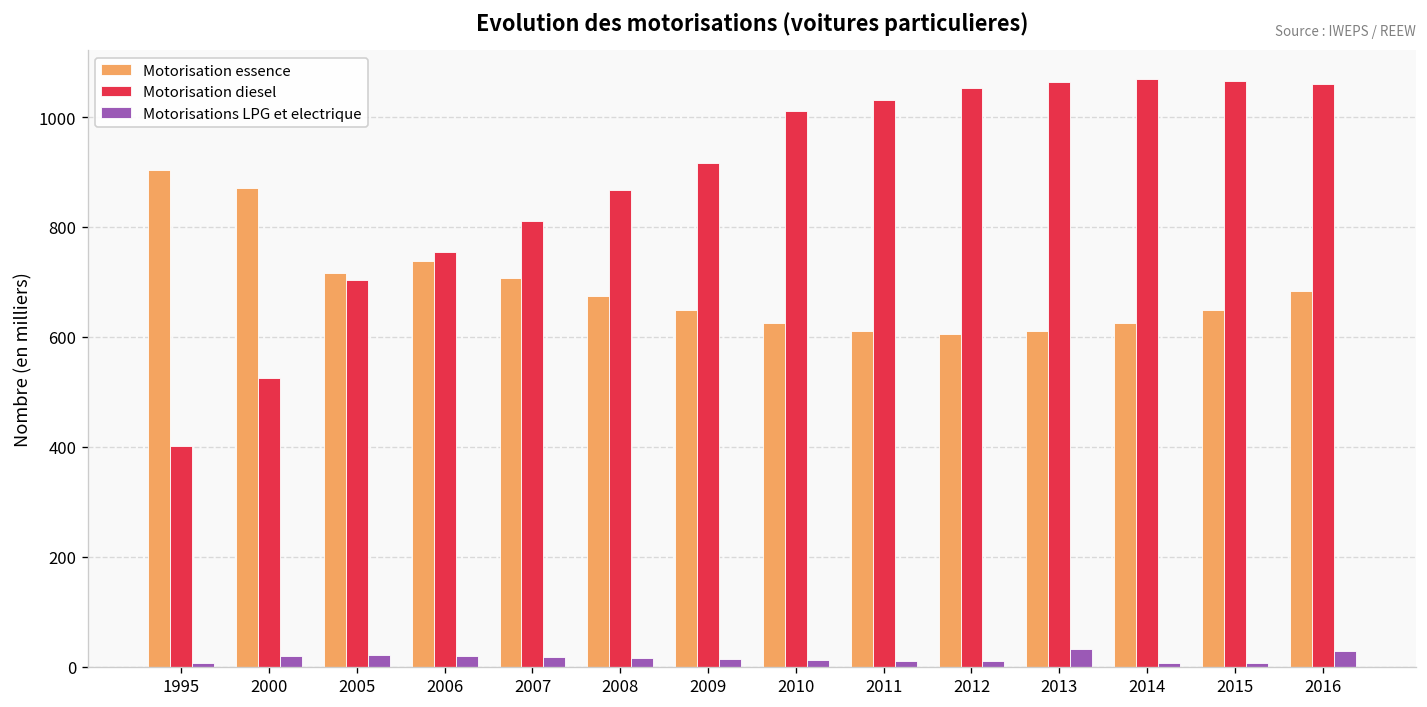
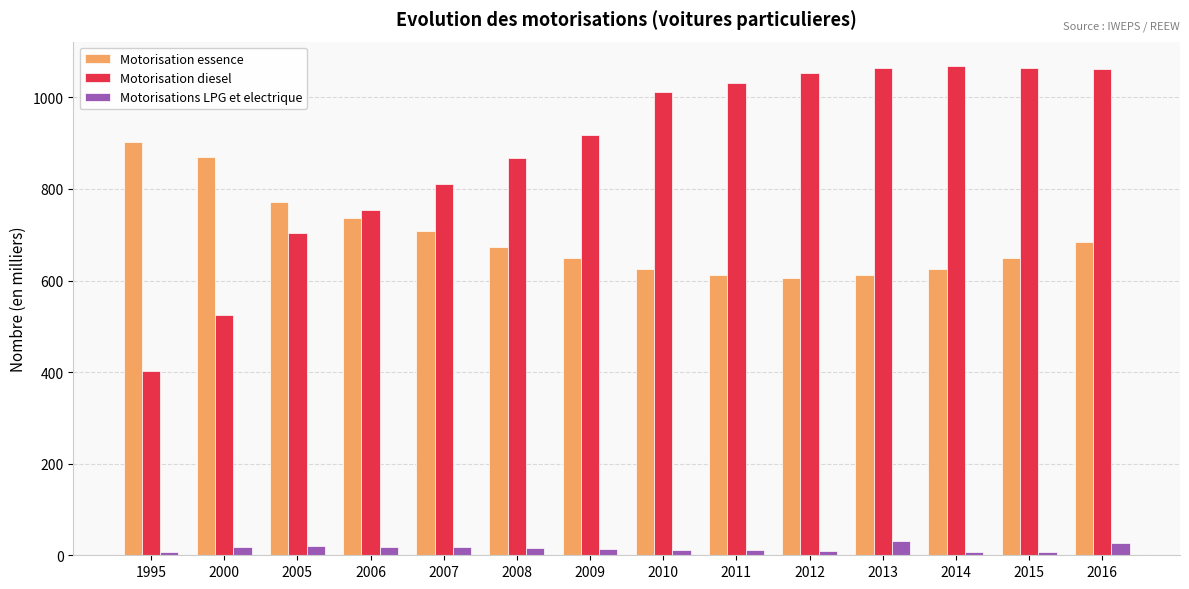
  {
    "Motorisation essence": {
      "1995": 900,
      "2000": 870,
-     "2005": 720,
+     "2005": 770,
      "2006": 740,
      "2007": 710,
      "2008": 670,
      "2009": 650,
      "2010": 620,
      "2011": 610,
      "2012": 610,
      "2013": 610,
      "2014": 630,
      "2015": 650,
      "2016": 680
    },
    "Motorisation diesel": {
      "1995": 400,
      "2000": 520,
      "2005": 700,
      "2006": 750,
      "2007": 810,
      "2008": 870,
      "2009": 920,
      "2010": 1010,
      "2011": 1030,
      "2012": 1050,
      "2013": 1060,
      "2014": 1070,
      "2015": 1060,
      "2016": 1060
    },
    "Motorisations LPG et electrique": {
      "1995": 10,
      "2000": 20,
      "2005": 20,
      "2006": 20,
      "2007": 20,
      "2008": 20,
      "2009": 10,
      "2010": 10,
      "2011": 10,
      "2012": 10,
      "2013": 30,
      "2014": 10,
      "2015": 10,
      "2016": 30
    }
  }
